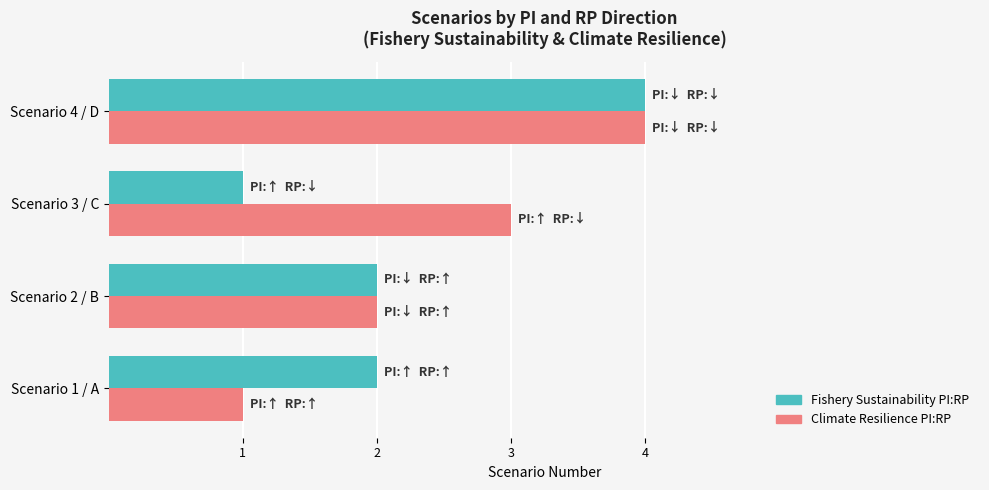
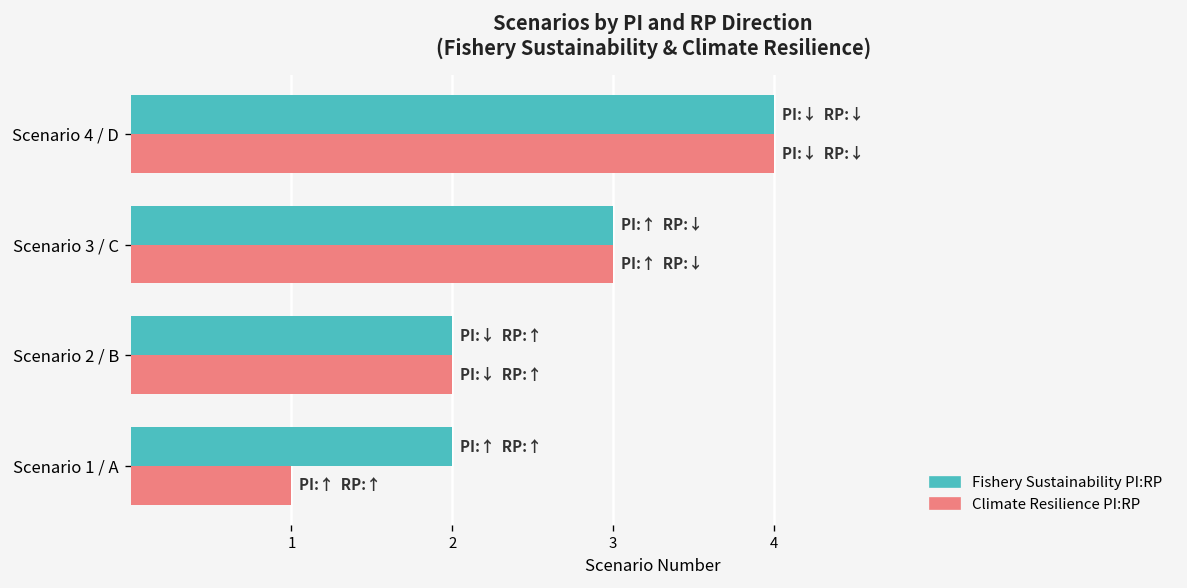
  {
    "Fishery Sustainability PI:RP": {
      "Scenario 4 / D": 4,
-     "Scenario 3 / C": 1,
+     "Scenario 3 / C": 3,
      "Scenario 2 / B": 2,
      "Scenario 1 / A": 2
    },
    "Climate Resilience PI:RP": {
      "Scenario 4 / D": 4,
      "Scenario 3 / C": 3,
      "Scenario 2 / B": 2,
      "Scenario 1 / A": 1
    }
  }
